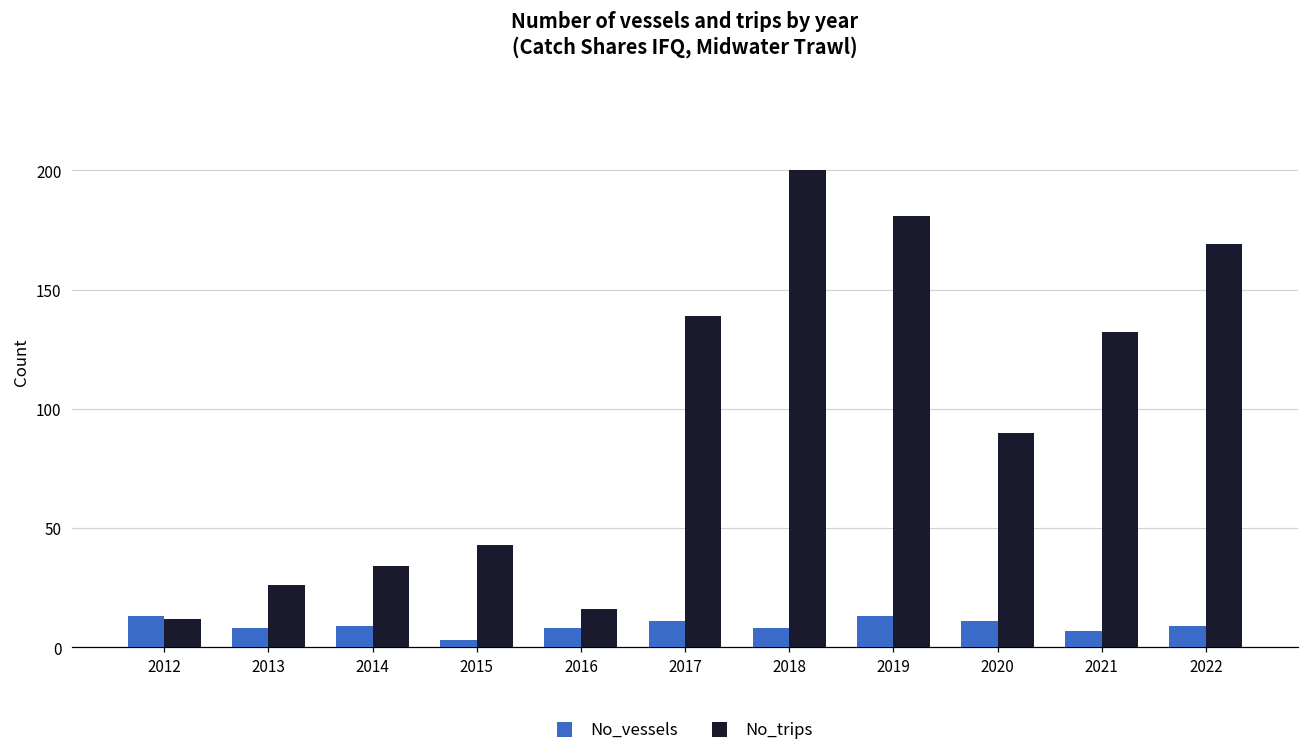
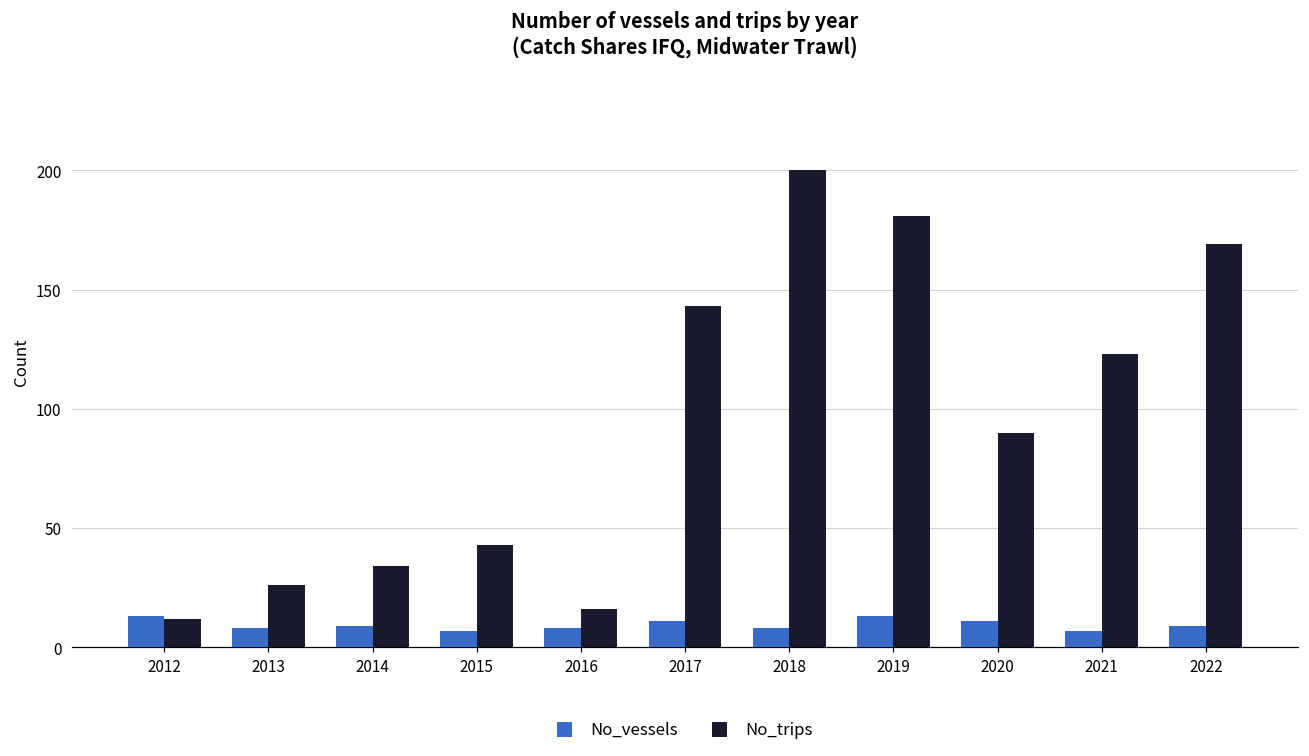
  {
    "No_vessels": {
      "2012": 13,
      "2013": 8,
      "2014": 9,
-     "2015": 3,
+     "2015": 7,
      "2016": 8,
      "2017": 11,
      "2018": 8,
      "2019": 13,
      "2020": 11,
      "2021": 7,
      "2022": 9
    },
    "No_trips": {
      "2012": 12,
      "2013": 26,
      "2014": 34,
      "2015": 43,
      "2016": 16,
-     "2017": 139,
+     "2017": 143,
      "2018": 200,
      "2019": 181,
      "2020": 90,
-     "2021": 132,
+     "2021": 123,
      "2022": 169
    }
  }
